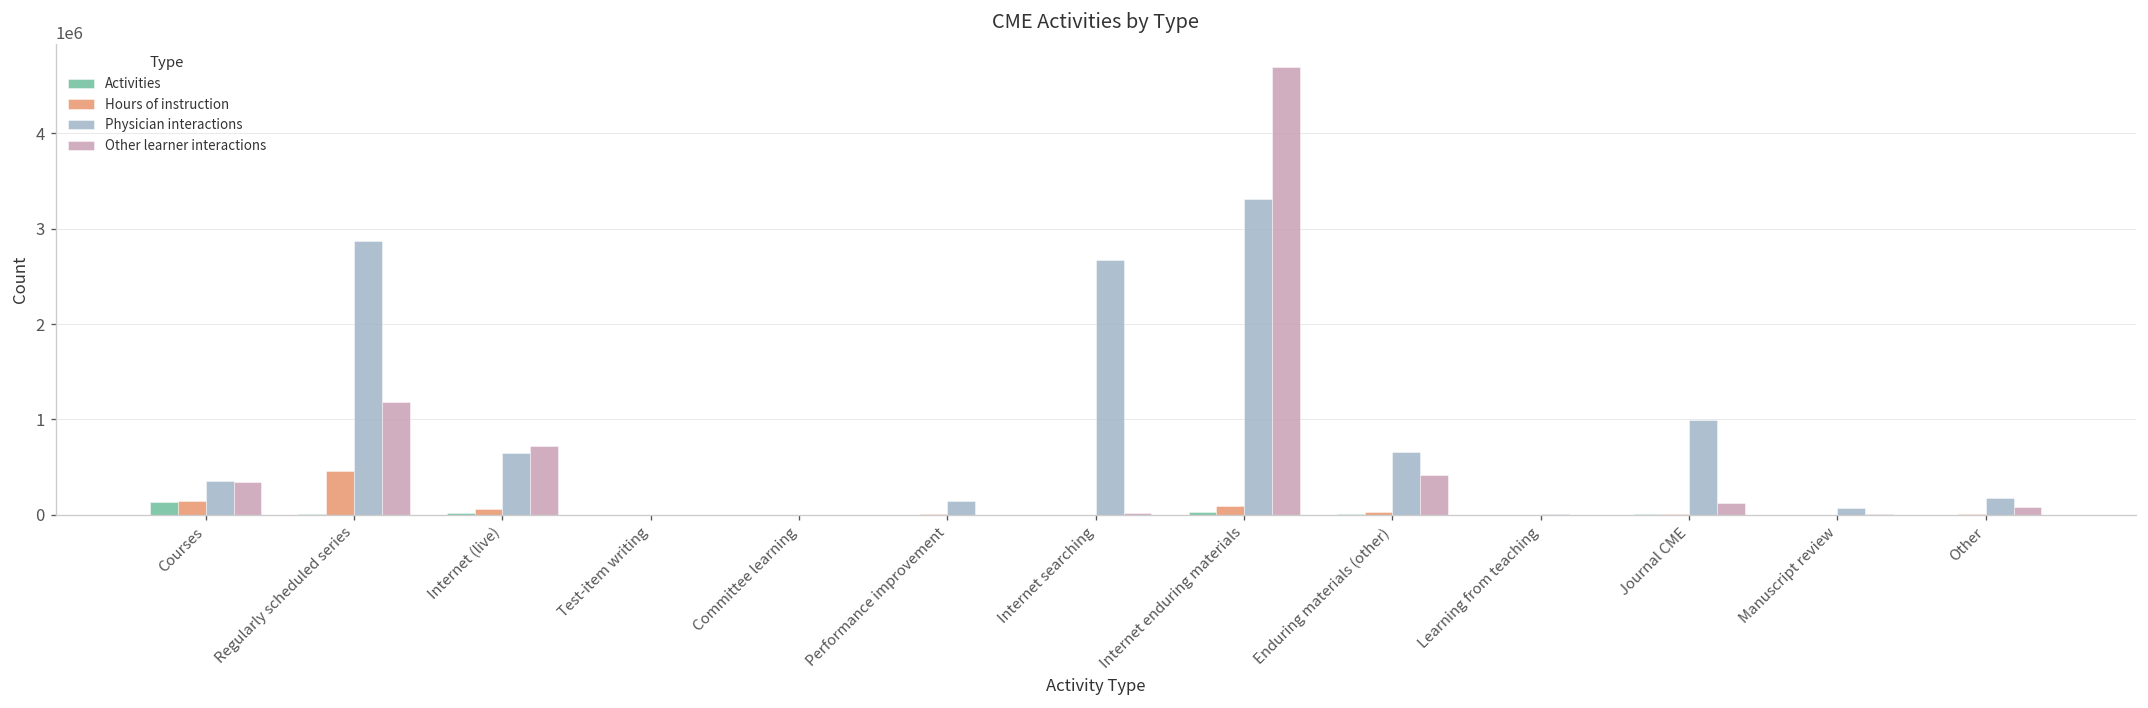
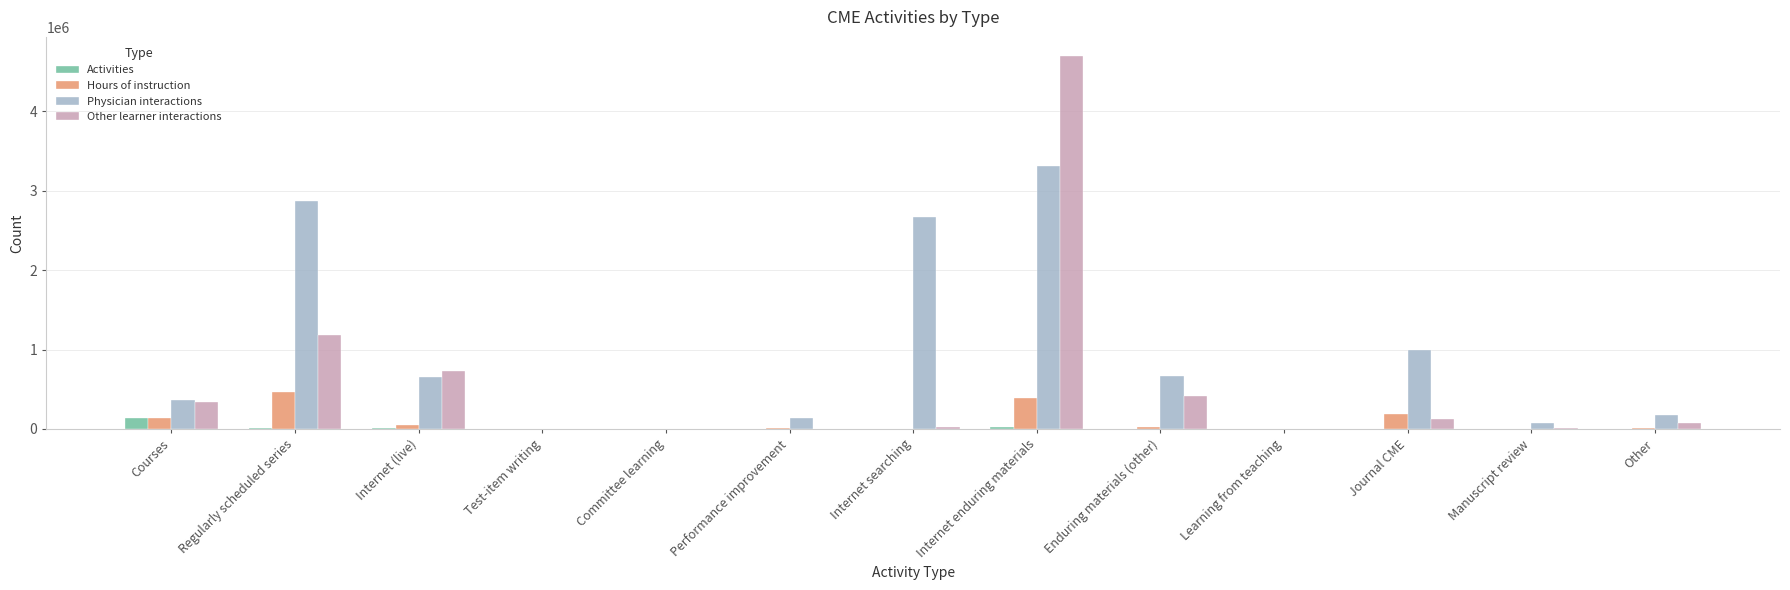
  {
    "Activities": {
      "Courses": 100000
    },
    "Hours of instruction": {
      "Courses": 100000,
      "Regularly scheduled series": 500000,
      "Internet (live)": 100000,
-     "Internet enduring materials": 100000,
-     "Journal CME": 0
+     "Internet enduring materials": 400000,
+     "Journal CME": 200000
    }
  }
